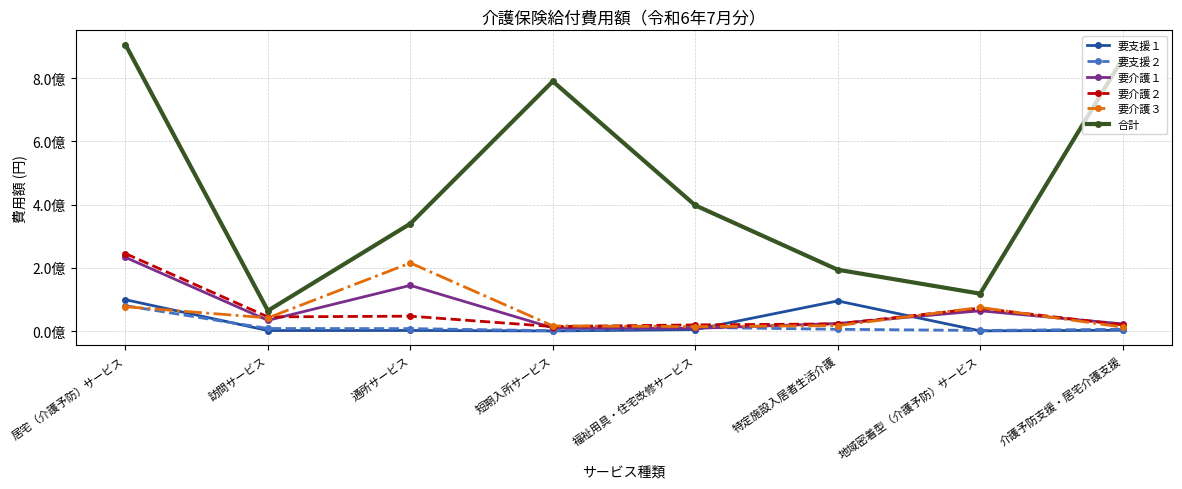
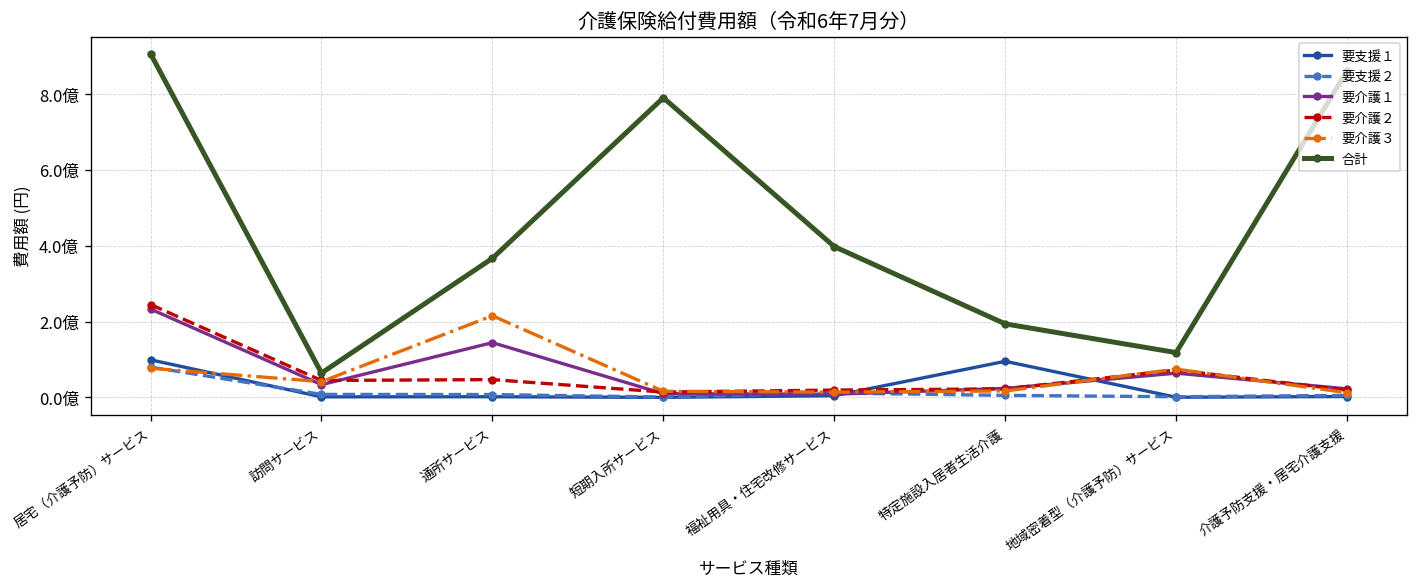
  {
    "要支援１": {
      "居宅（介護予防）サービス": "1.0億",
      "特定施設入居者生活介護": "1.0億"
    },
    "要支援２": {
      "特定施設入居者生活介護": "0.1億"
    },
    "要介護１": {
      "居宅（介護予防）サービス": "2.3億",
      "通所サービス": "1.4億",
      "地域密着型（介護予防）サービス": "0.6億"
    },
    "要介護２": {
      "居宅（介護予防）サービス": "2.4億",
      "通所サービス": "0.5億"
    },
    "要介護３": {
      "通所サービス": "2.2億"
    },
    "合計": {
      "居宅（介護予防）サービス": "9.1億",
      "訪問サービス": "0.6億",
-     "通所サービス": "3.4億",
+     "通所サービス": "3.7億",
      "短期入所サービス": "7.9億",
      "福祉用具・住宅改修サービス": "4.0億",
      "特定施設入居者生活介護": "1.9億",
      "地域密着型（介護予防）サービス": "1.2億"
    }
  }
